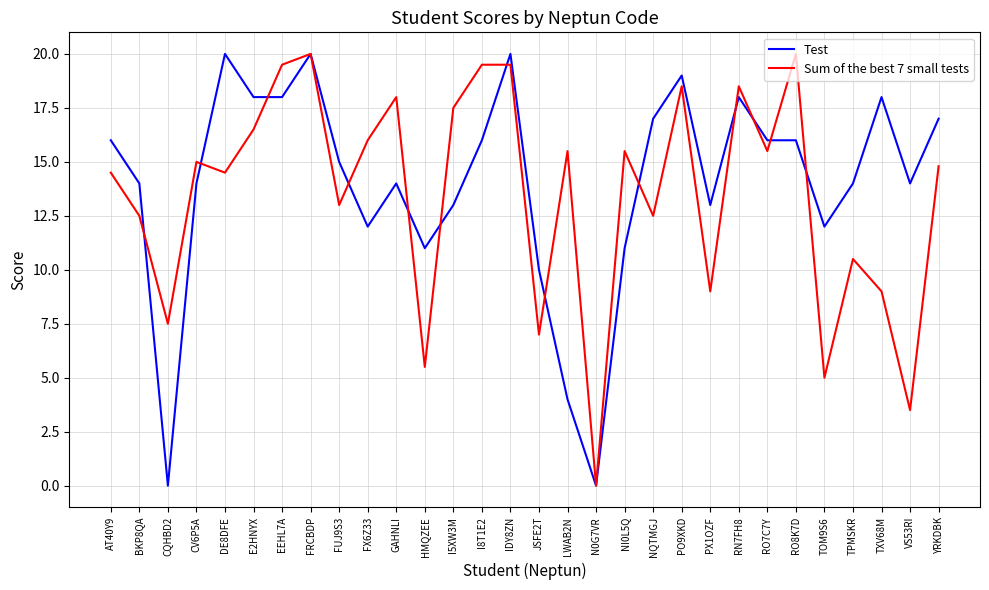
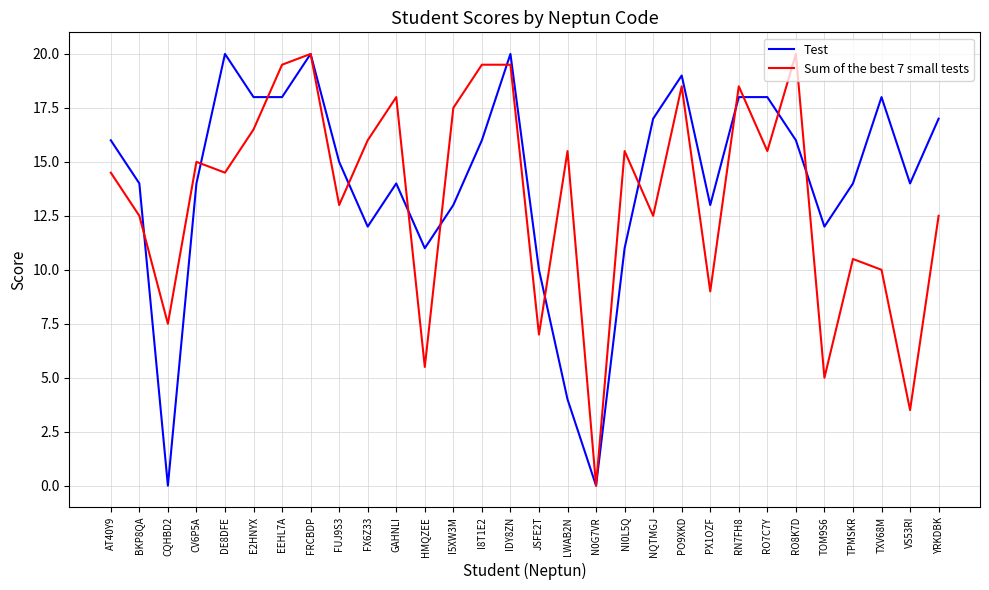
  {
    "Test": {
      "AT40Y9": 16,
      "BKP8QA": 14,
      "CQHBD2": 0,
      "CV6P5A": 14,
      "DE8DFE": 20,
      "E2HNYX": 18,
      "EEHL7A": 18,
      "FUJ9S3": 15,
      "FX6Z33": 12,
      "GAHNLI": 14,
      "HMQZEE": 11,
      "I5XW3M": 13,
      "I8T1E2": 16,
      "IDY8ZN": 20,
      "JSFE2T": 10,
      "LWAB2N": 4,
      "NI0L5Q": 11,
      "NQTMGJ": 17,
      "PO9XKD": 19,
      "PX1OZF": 13,
      "RN7FH8": 18,
-     "RO7C7Y": 16,
+     "RO7C7Y": 18,
      "RO8K7D": 16,
      "TOM9S6": 12,
      "TPMSKR": 14,
      "TXV68M": 18,
      "VS53RI": 14,
      "YRKDBK": 17
    },
    "Sum of the best 7 small tests": {
      "AT40Y9": 14.5,
      "BKP8QA": 12.5,
      "CQHBD2": 7.5,
      "CV6P5A": 15.0,
      "DE8DFE": 14.5,
      "E2HNYX": 16.5,
      "EEHL7A": 19.5,
      "FUJ9S3": 13.0,
      "FX6Z33": 16.0,
      "GAHNLI": 18.0,
      "HMQZEE": 5.5,
      "I5XW3M": 17.5,
      "I8T1E2": 19.5,
      "IDY8ZN": 19.5,
      "JSFE2T": 7.0,
      "LWAB2N": 15.5,
      "NI0L5Q": 15.5,
      "NQTMGJ": 12.5,
      "PO9XKD": 18.5,
      "PX1OZF": 9.0,
      "RN7FH8": 18.5,
      "RO7C7Y": 15.5,
      "TOM9S6": 5.0,
      "TPMSKR": 10.5,
-     "TXV68M": 9,
+     "TXV68M": 10,
      "VS53RI": 3.5,
-     "YRKDBK": 14.8
+     "YRKDBK": 12.5
    }
  }
